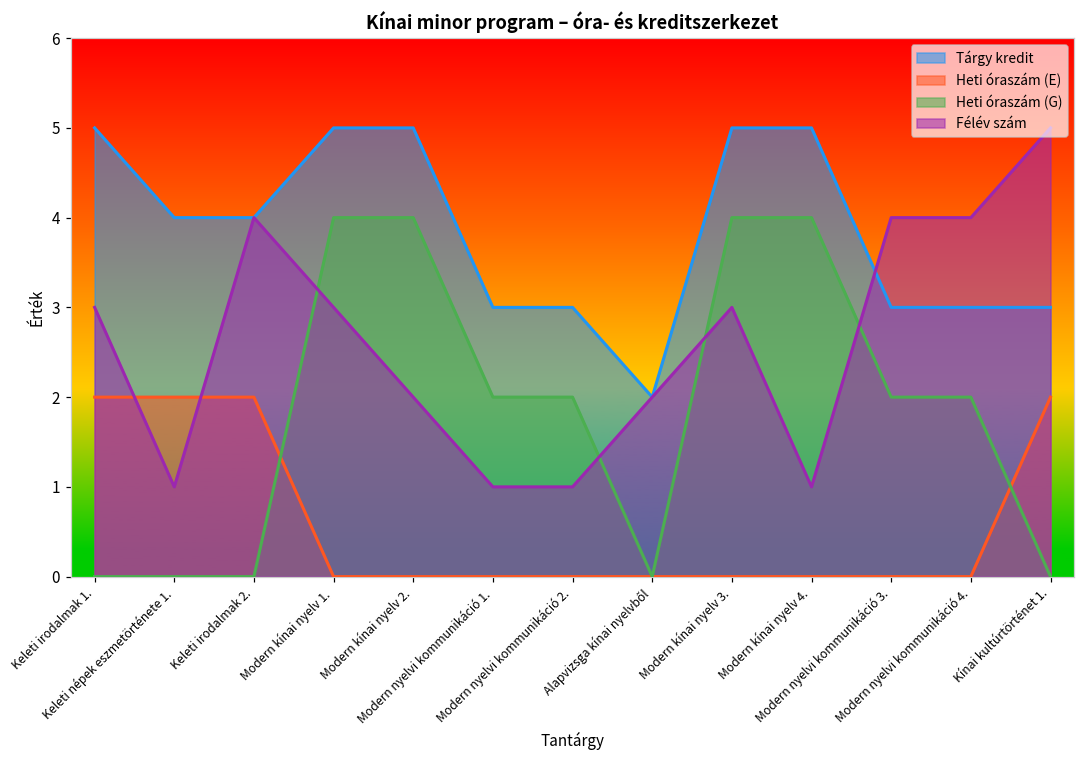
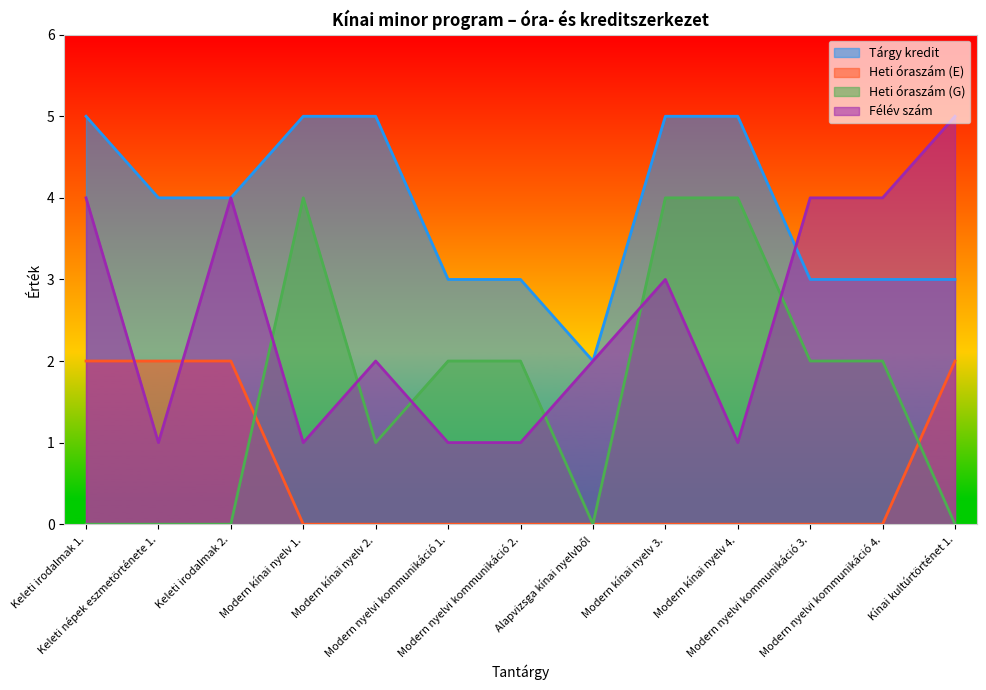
  {
    "Tárgy kredit": {
      "Keleti irodalmak 1.": 5,
      "Keleti népek eszmetörténete 1.": 4,
      "Modern kínai nyelv 1.": 5,
      "Modern kínai nyelv 2.": 5,
      "Modern nyelvi kommunikáció 1.": 3,
      "Modern nyelvi kommunikáció 2.": 3,
      "Modern kínai nyelv 3.": 5,
      "Modern kínai nyelv 4.": 5,
      "Modern nyelvi kommunikáció 3.": 3,
      "Modern nyelvi kommunikáció 4.": 3,
      "Kínai kultúrtörténet 1.": 3
    },
    "Heti óraszám (E)": {
      "Keleti irodalmak 1.": 2,
      "Keleti népek eszmetörténete 1.": 2,
      "Keleti irodalmak 2.": 2,
      "Modern kínai nyelv 1.": 0,
      "Modern kínai nyelv 2.": 0,
      "Modern nyelvi kommunikáció 1.": 0,
      "Modern nyelvi kommunikáció 2.": 0,
      "Modern kínai nyelv 3.": 0,
      "Modern kínai nyelv 4.": 0,
      "Modern nyelvi kommunikáció 3.": 0,
      "Modern nyelvi kommunikáció 4.": 0,
      "Kínai kultúrtörténet 1.": 2
    },
    "Heti óraszám (G)": {
      "Keleti irodalmak 1.": 0,
      "Keleti népek eszmetörténete 1.": 0,
      "Keleti irodalmak 2.": 0,
      "Modern kínai nyelv 1.": 4,
-     "Modern kínai nyelv 2.": 4,
+     "Modern kínai nyelv 2.": 1,
      "Modern nyelvi kommunikáció 1.": 2,
      "Modern nyelvi kommunikáció 2.": 2,
      "Modern kínai nyelv 3.": 4,
      "Modern kínai nyelv 4.": 4,
      "Modern nyelvi kommunikáció 3.": 2,
      "Modern nyelvi kommunikáció 4.": 2,
      "Kínai kultúrtörténet 1.": 0
    },
    "Félév szám": {
-     "Keleti irodalmak 1.": 3,
+     "Keleti irodalmak 1.": 4,
      "Keleti népek eszmetörténete 1.": 1,
-     "Modern kínai nyelv 1.": 3,
+     "Modern kínai nyelv 1.": 1,
      "Modern kínai nyelv 2.": 2,
      "Modern nyelvi kommunikáció 1.": 1,
      "Modern nyelvi kommunikáció 2.": 1,
      "Modern kínai nyelv 3.": 3,
      "Modern kínai nyelv 4.": 1,
      "Modern nyelvi kommunikáció 3.": 4,
      "Modern nyelvi kommunikáció 4.": 4
    }
  }
